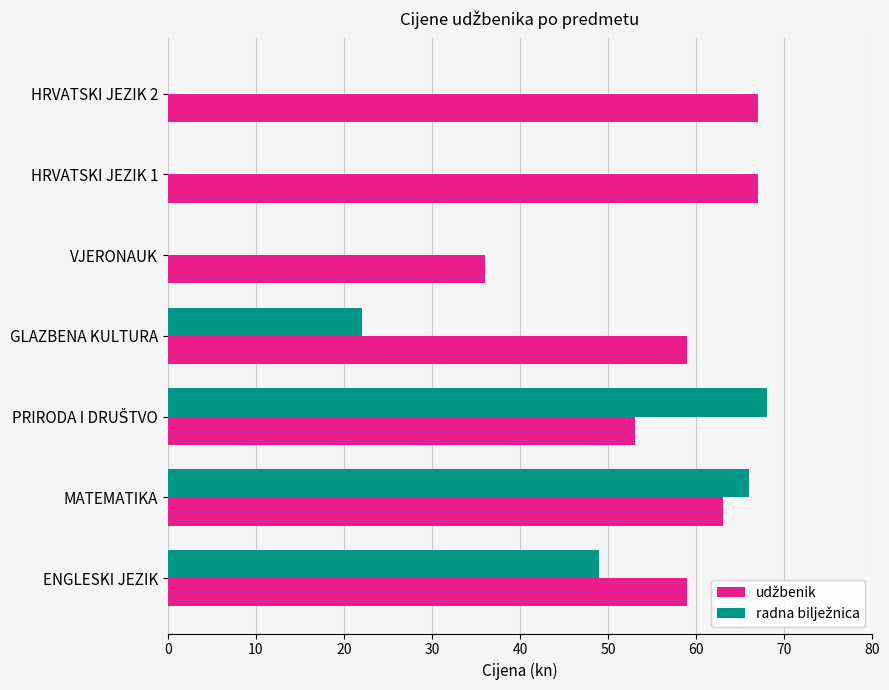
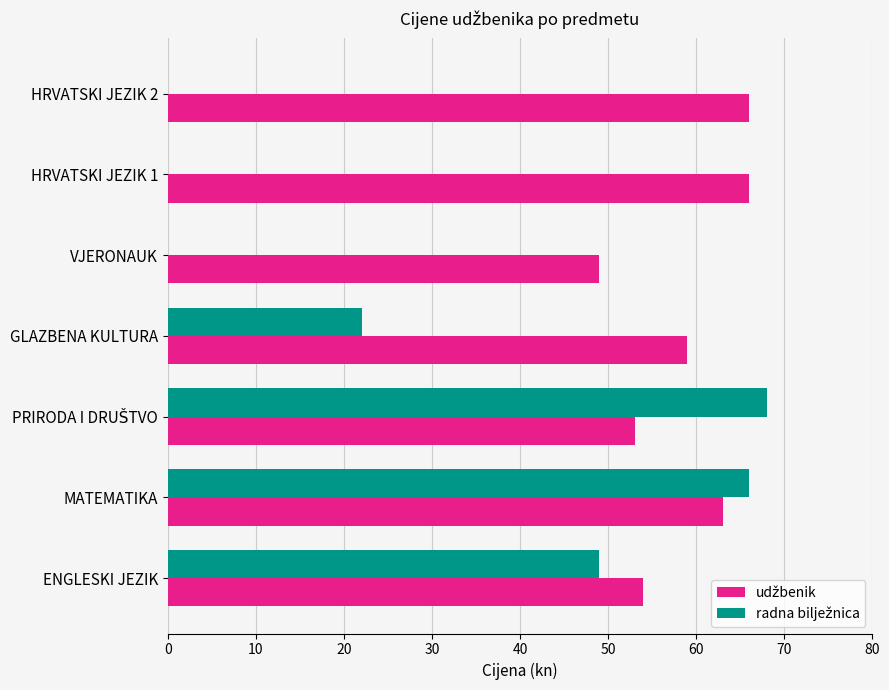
  {
    "udžbenik": {
-     "HRVATSKI JEZIK 2": 67,
-     "HRVATSKI JEZIK 1": 67,
-     "VJERONAUK": 36,
+     "HRVATSKI JEZIK 2": 66,
+     "HRVATSKI JEZIK 1": 66,
+     "VJERONAUK": 49,
      "GLAZBENA KULTURA": 59,
      "PRIRODA I DRUŠTVO": 53,
      "MATEMATIKA": 63,
-     "ENGLESKI JEZIK": 59
+     "ENGLESKI JEZIK": 54
    },
    "radna bilježnica": {
      "HRVATSKI JEZIK 2": 0,
      "HRVATSKI JEZIK 1": 0,
      "VJERONAUK": 0,
      "GLAZBENA KULTURA": 22,
      "PRIRODA I DRUŠTVO": 68,
      "MATEMATIKA": 66,
      "ENGLESKI JEZIK": 49
    }
  }
